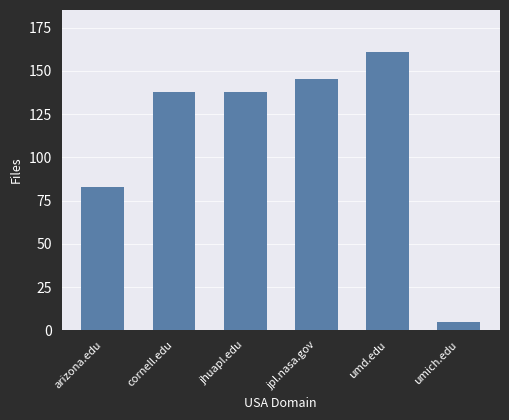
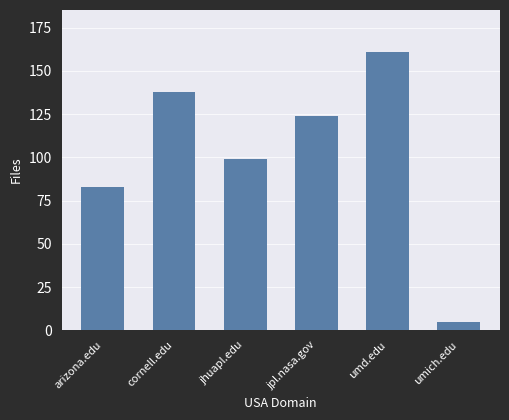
  {
    "arizona.edu": 83,
    "cornell.edu": 138,
-   "jhuapl.edu": 138,
-   "jpl.nasa.gov": 145,
+   "jhuapl.edu": 99,
+   "jpl.nasa.gov": 124,
    "umd.edu": 161,
    "umich.edu": 5
  }
